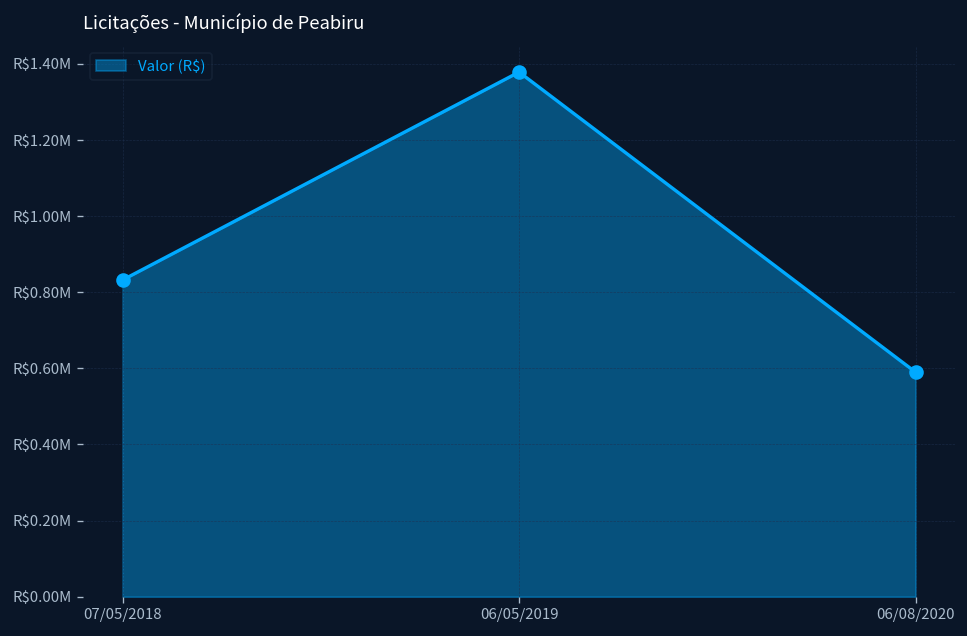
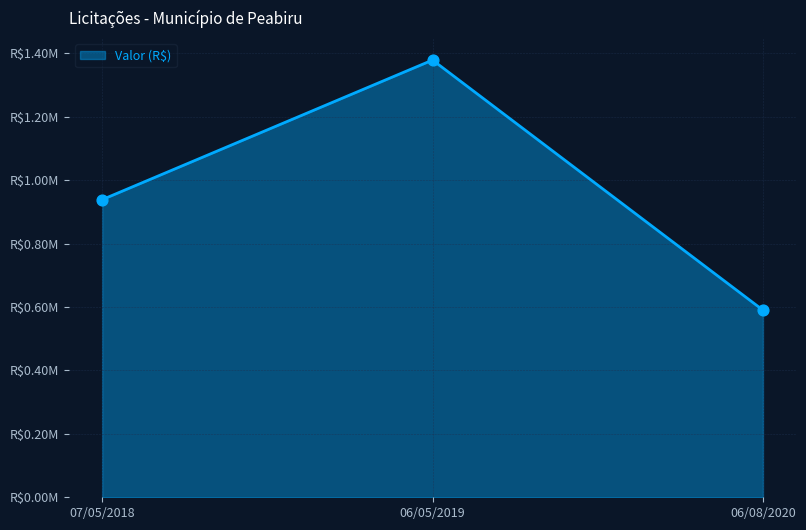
  {
-   "07/05/2018": "R$830000",
+   "07/05/2018": "R$940000",
    "06/05/2019": "R$1380000",
    "06/08/2020": "R$590000"
  }
